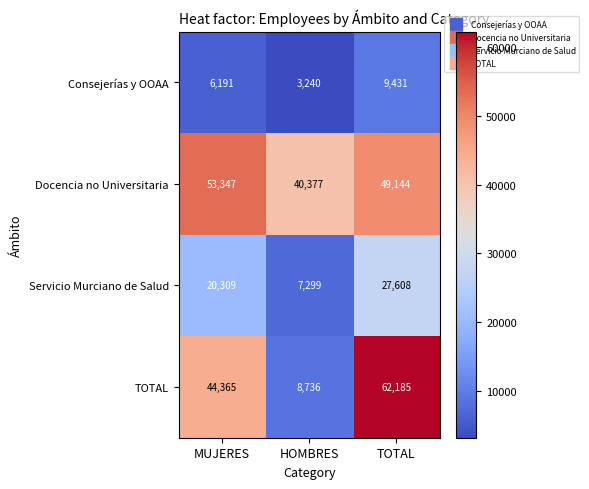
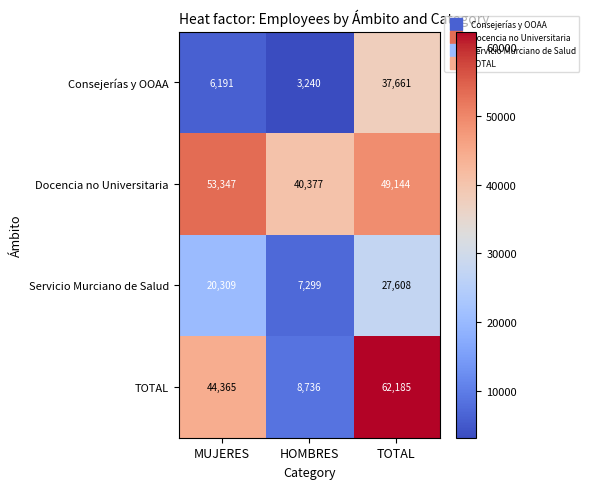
  {
    "Consejerías y OOAA": {
      "MUJERES": "6,191",
      "HOMBRES": "3,240",
-     "TOTAL": "9,431"
+     "TOTAL": "37,661"
    },
    "Docencia no Universitaria": {
      "MUJERES": "53,347",
      "HOMBRES": "40,377",
      "TOTAL": "49,144"
    },
    "Servicio Murciano de Salud": {
      "MUJERES": "20,309",
      "HOMBRES": "7,299",
      "TOTAL": "27,608"
    },
    "TOTAL": {
      "MUJERES": "44,365",
      "HOMBRES": "8,736",
      "TOTAL": "62,185"
    }
  }
